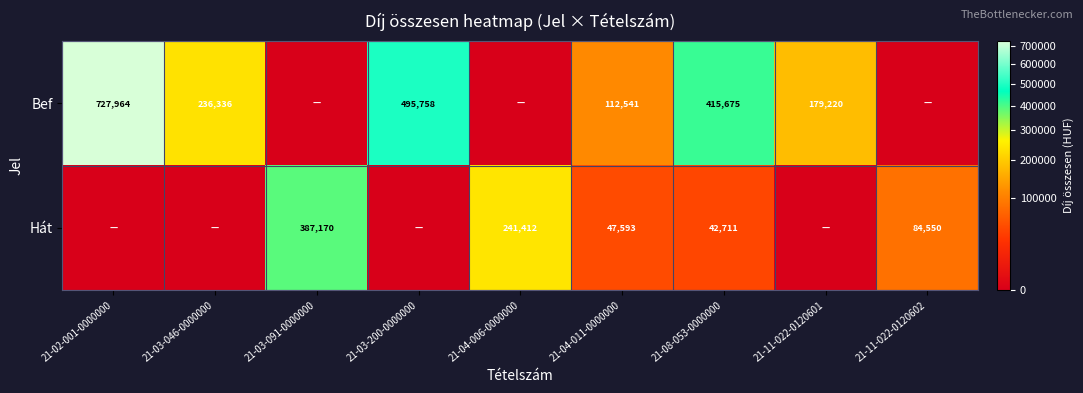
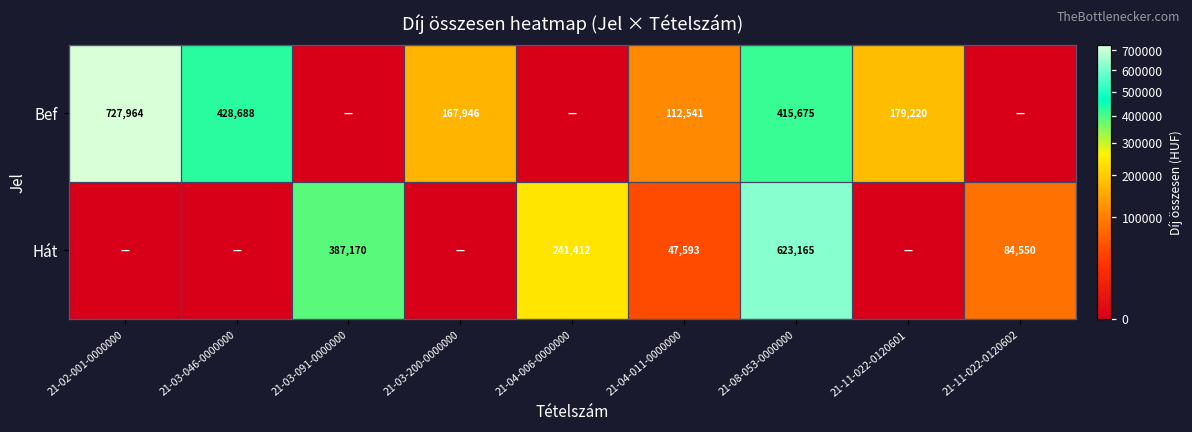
  {
    "Bef": {
      "21-02-001-0000000": "727,964",
-     "21-03-046-0000000": "236,336",
-     "21-03-200-0000000": "495,758",
+     "21-03-046-0000000": "428,688",
+     "21-03-200-0000000": "167,946",
      "21-04-011-0000000": "112,541",
      "21-08-053-0000000": "415,675",
      "21-11-022-0120601": "179,220"
    },
    "Hát": {
      "21-03-091-0000000": "387,170",
      "21-04-006-0000000": "241,412",
      "21-04-011-0000000": "47,593",
-     "21-08-053-0000000": "42,711",
+     "21-08-053-0000000": "623,165",
      "21-11-022-0120602": "84,550"
    }
  }
